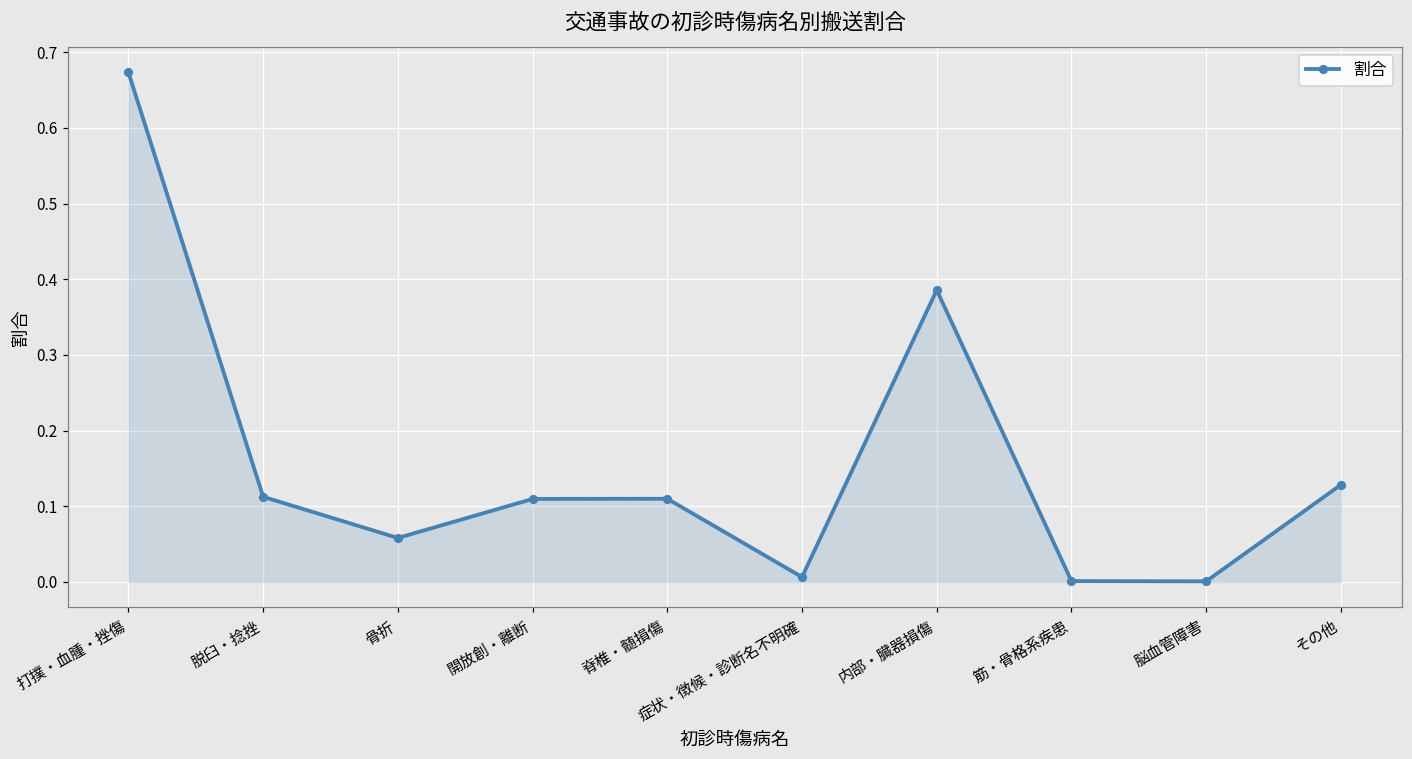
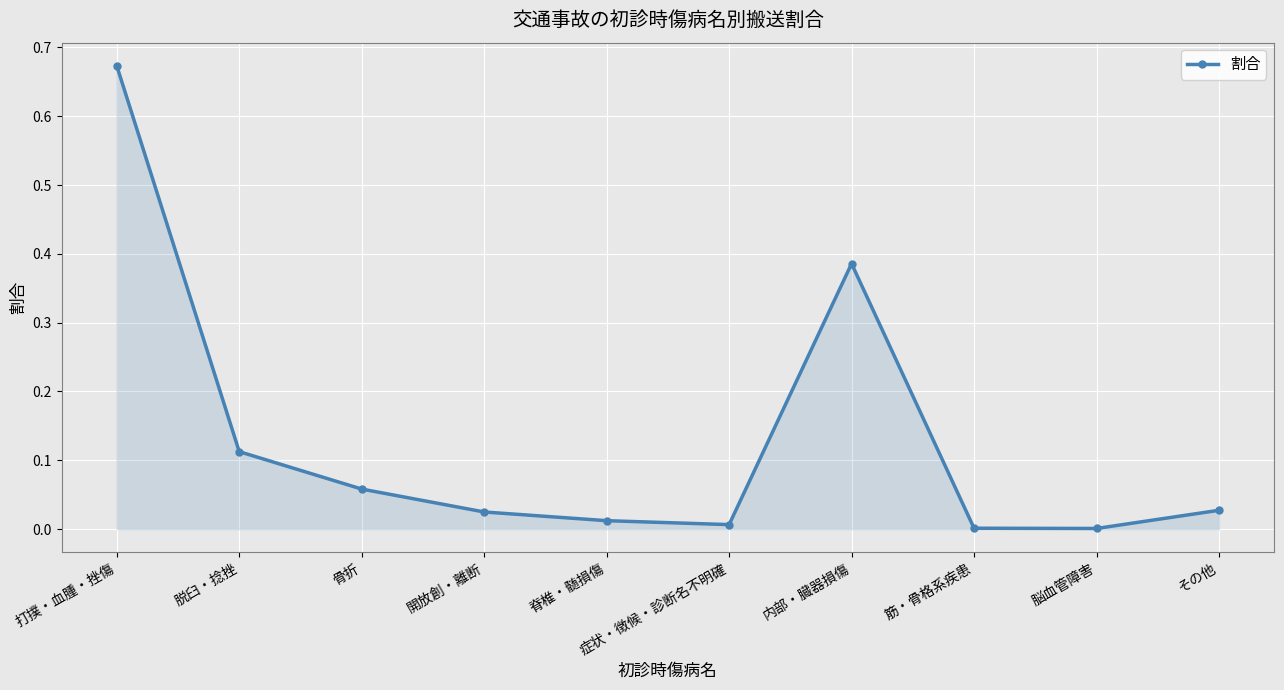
  {
    "打撲・血腫・挫傷": 0.67,
    "脱臼・捻挫": 0.11,
    "骨折": 0.06,
-   "開放創・離断": 0.11,
-   "脊椎・髄損傷": 0.11,
+   "開放創・離断": 0.02,
+   "脊椎・髄損傷": 0.01,
    "症状・徴候・診断名不明確": 0.01,
    "内部・臓器損傷": 0.39,
    "筋・骨格系疾患": 0.00,
    "脳血管障害": 0.00,
-   "その他": 0.13
+   "その他": 0.03
  }
